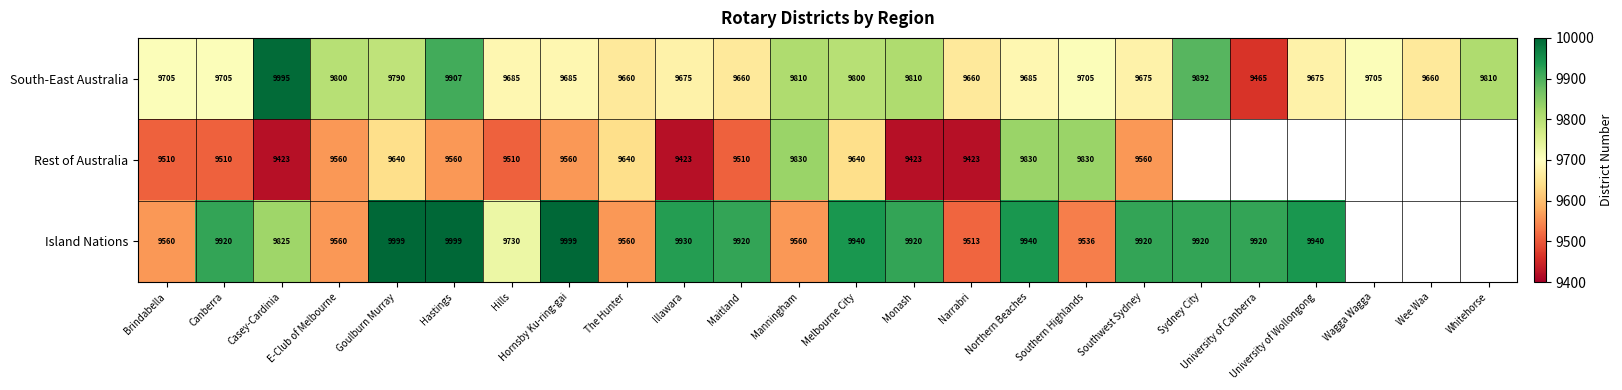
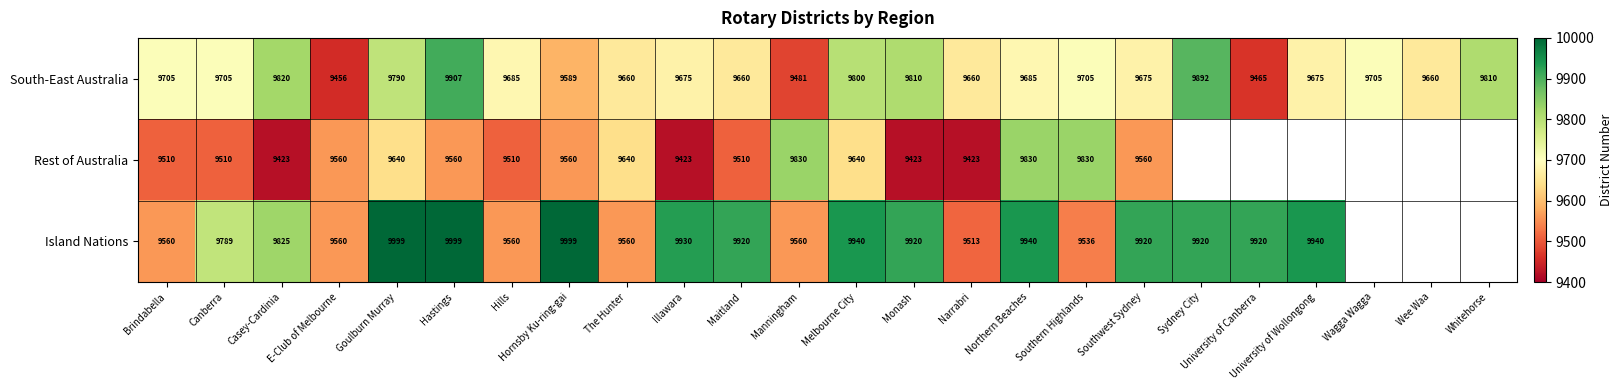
  {
    "South-East Australia": {
      "Brindabella": 9705,
      "Canberra": 9705,
-     "Casey-Cardinia": 9995,
-     "E-Club of Melbourne": 9800,
+     "Casey-Cardinia": 9820,
+     "E-Club of Melbourne": 9456,
      "Goulburn Murray": 9790,
      "Hastings": 9907,
      "Hills": 9685,
-     "Hornsby Ku-ring-gai": 9685,
+     "Hornsby Ku-ring-gai": 9589,
      "The Hunter": 9660,
      "Illawara": 9675,
      "Maitland": 9660,
-     "Manningham": 9810,
+     "Manningham": 9481,
      "Melbourne City": 9800,
      "Monash": 9810,
      "Narrabri": 9660,
      "Northern Beaches": 9685,
      "Southern Highlands": 9705,
      "Southwest Sydney": 9675,
      "Sydney City": 9892,
      "University of Canberra": 9465,
      "University of Wollongong": 9675,
      "Wagga Wagga": 9705,
      "Wee Waa": 9660,
      "Whitehorse": 9810
    },
    "Rest of Australia": {
      "Brindabella": 9510,
      "Canberra": 9510,
      "Casey-Cardinia": 9423,
      "E-Club of Melbourne": 9560,
      "Goulburn Murray": 9640,
      "Hastings": 9560,
      "Hills": 9510,
      "Hornsby Ku-ring-gai": 9560,
      "The Hunter": 9640,
      "Illawara": 9423,
      "Maitland": 9510,
      "Manningham": 9830,
      "Melbourne City": 9640,
      "Monash": 9423,
      "Narrabri": 9423,
      "Northern Beaches": 9830,
      "Southern Highlands": 9830,
      "Southwest Sydney": 9560
    },
    "Island Nations": {
      "Brindabella": 9560,
-     "Canberra": 9920,
+     "Canberra": 9789,
      "Casey-Cardinia": 9825,
      "E-Club of Melbourne": 9560,
      "Goulburn Murray": 9999,
      "Hastings": 9999,
-     "Hills": 9730,
+     "Hills": 9560,
      "Hornsby Ku-ring-gai": 9999,
      "The Hunter": 9560,
      "Illawara": 9930,
      "Maitland": 9920,
      "Manningham": 9560,
      "Melbourne City": 9940,
      "Monash": 9920,
      "Narrabri": 9513,
      "Northern Beaches": 9940,
      "Southern Highlands": 9536,
      "Southwest Sydney": 9920,
      "Sydney City": 9920,
      "University of Canberra": 9920,
      "University of Wollongong": 9940
    }
  }
